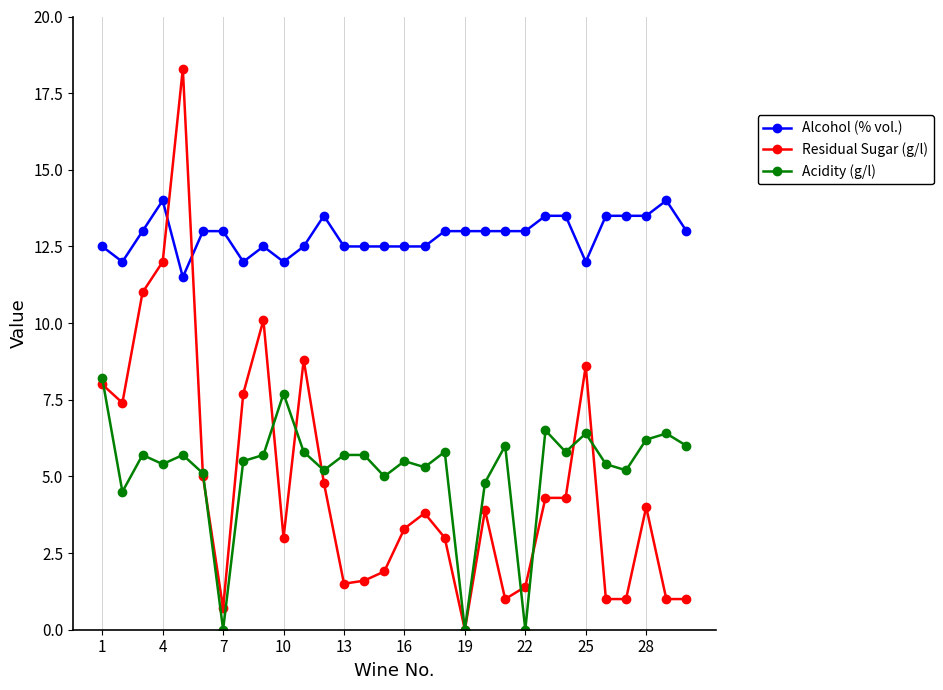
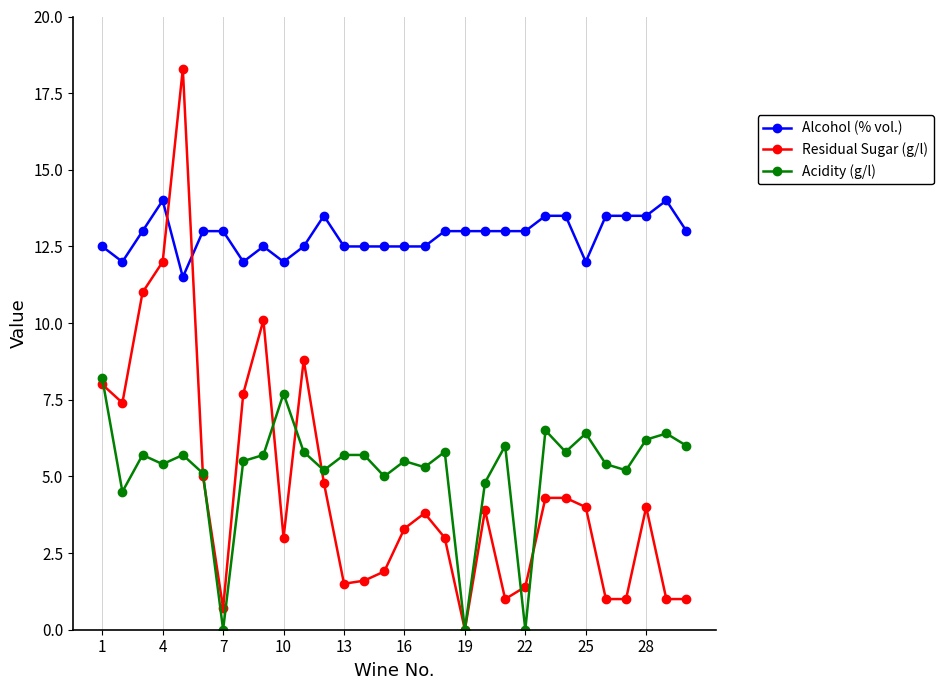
  {
    "Alcohol (% vol.)": {
      "1": 12.5,
      "4": 14.0,
      "7": 13.0,
      "10": 12.0,
      "13": 12.5,
      "16": 12.5,
      "19": 13.0,
      "22": 13.0,
      "25": 12.0,
      "28": 13.5
    },
    "Residual Sugar (g/l)": {
      "1": 8.0,
      "4": 12.0,
      "7": 0.7,
      "10": 3.0,
      "13": 1.5,
      "16": 3.3,
      "22": 1.4,
-     "25": 8.6,
+     "25": 4.0,
      "28": 4.0
    },
    "Acidity (g/l)": {
      "1": 8.2,
      "4": 5.4,
      "7": 0.0,
      "10": 7.7,
      "13": 5.7,
      "16": 5.5,
      "22": 0.0,
      "25": 6.4,
      "28": 6.2
    }
  }
